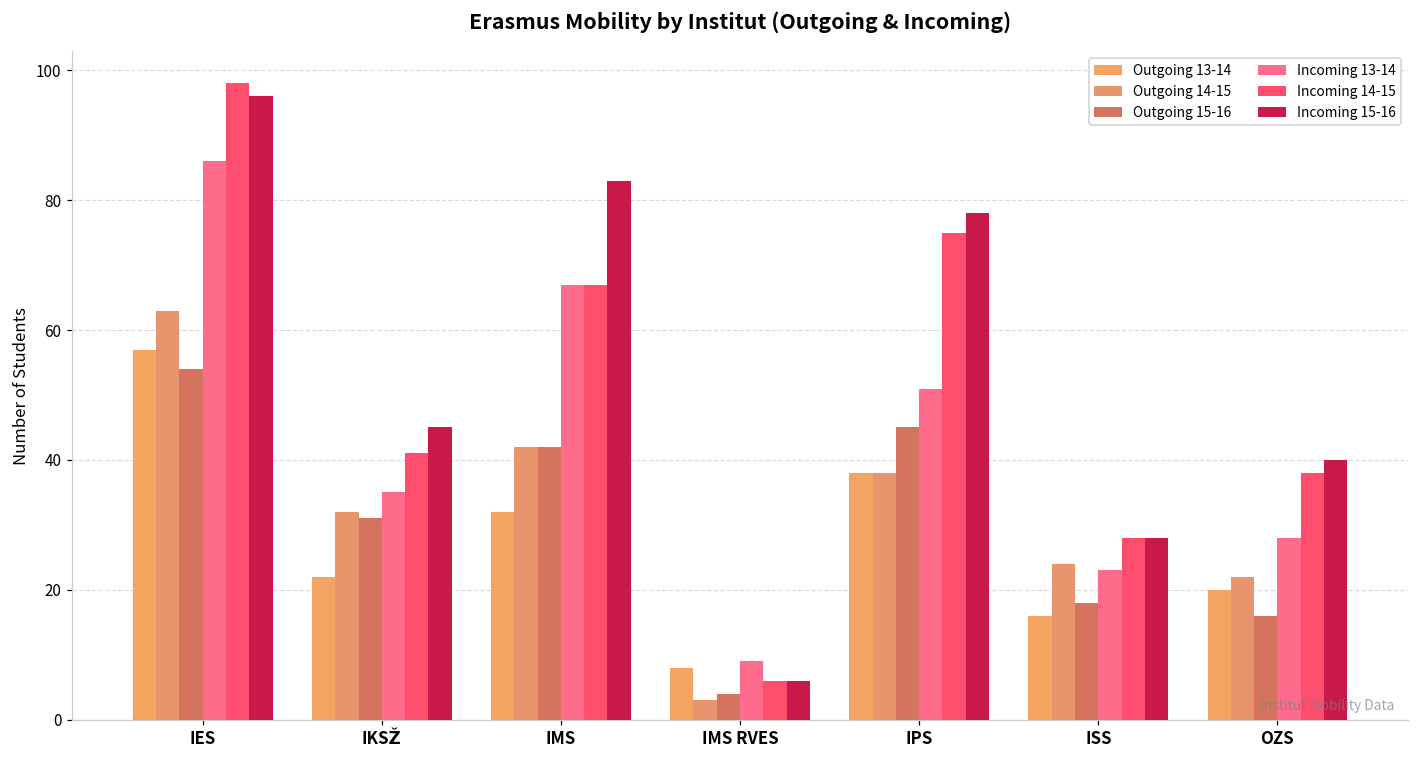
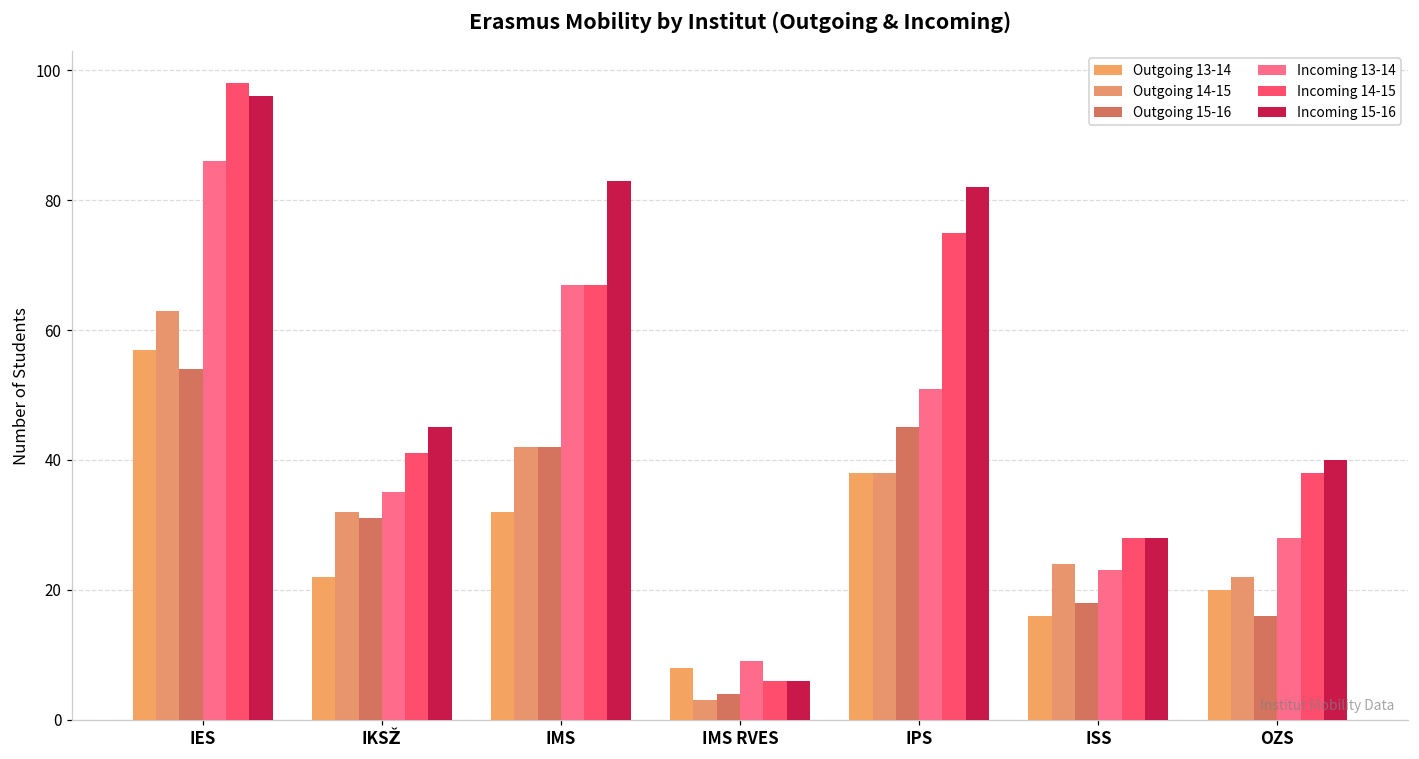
  {
    "Incoming 15-16": {
      "IES": 96,
      "IKSŽ": 45,
      "IMS": 83,
      "IMS RVES": 6,
-     "IPS": 78,
+     "IPS": 82,
      "ISS": 28,
      "OZS": 40
    }
  }
